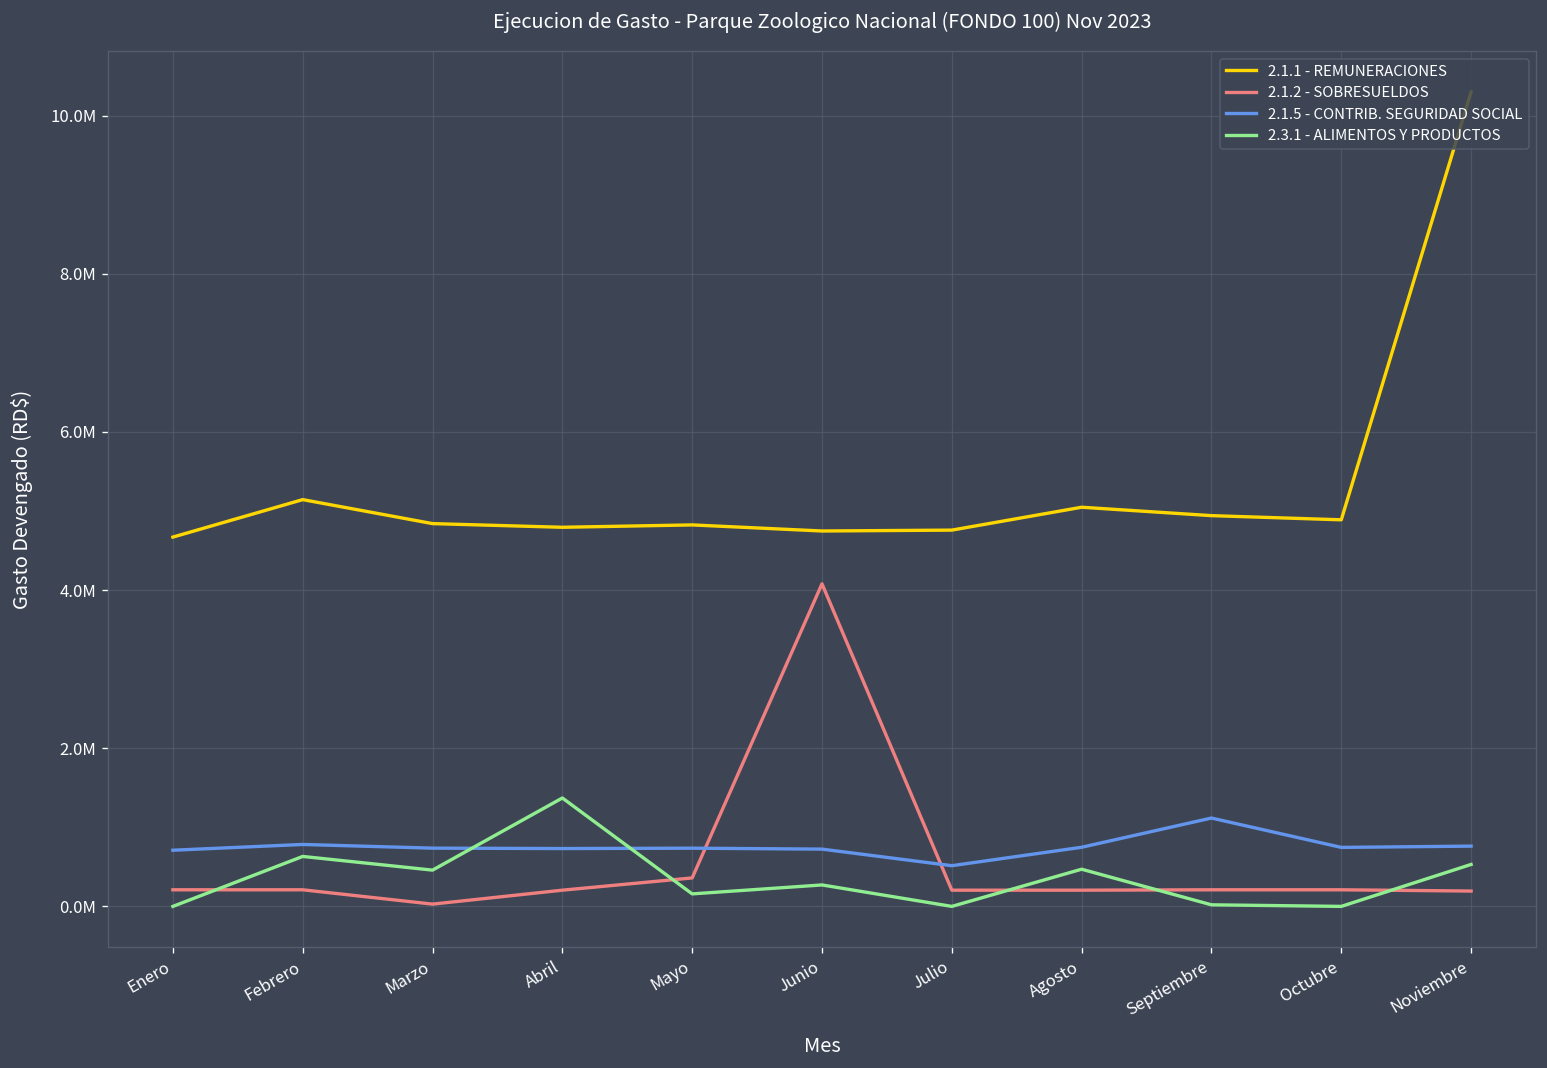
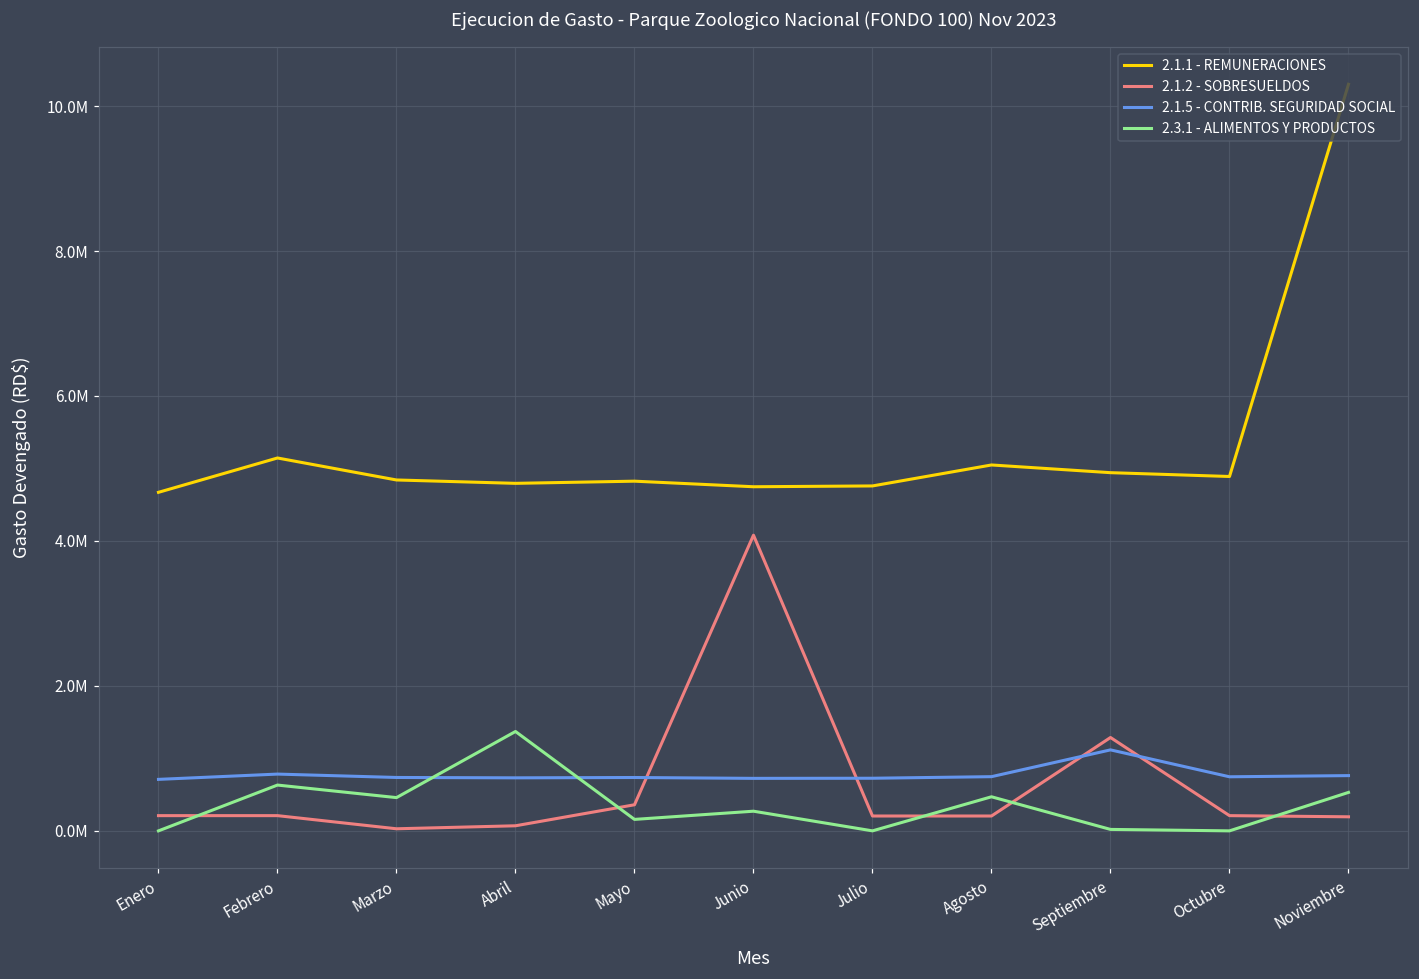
  {
    "2.1.1 - REMUNERACIONES": {
      "Enero": 4700000,
      "Febrero": 5100000,
      "Marzo": 4800000,
      "Abril": 4800000,
      "Mayo": 4800000,
      "Junio": 4700000,
      "Julio": 4800000,
      "Agosto": 5000000,
      "Septiembre": 4900000,
      "Octubre": 4900000
    },
    "2.1.2 - SOBRESUELDOS": {
      "Enero": 200000,
      "Febrero": 200000,
      "Marzo": 0,
-     "Abril": 200000,
+     "Abril": 100000,
      "Mayo": 400000,
      "Junio": 4100000,
      "Julio": 200000,
      "Agosto": 200000,
-     "Septiembre": 200000,
+     "Septiembre": 1300000,
      "Octubre": 200000,
      "Noviembre": 200000
    },
    "2.1.5 - CONTRIB. SEGURIDAD SOCIAL": {
      "Enero": 700000,
      "Febrero": 800000,
      "Marzo": 700000,
      "Abril": 700000,
      "Mayo": 700000,
      "Junio": 700000,
-     "Julio": 500000,
+     "Julio": 700000,
      "Agosto": 700000,
      "Septiembre": 1100000,
      "Octubre": 700000,
      "Noviembre": 800000
    },
    "2.3.1 - ALIMENTOS Y PRODUCTOS": {
      "Enero": 0,
      "Febrero": 600000,
      "Marzo": 500000,
      "Abril": 1400000,
      "Mayo": 200000,
      "Junio": 300000,
      "Julio": 0,
      "Agosto": 500000,
      "Septiembre": 0,
      "Octubre": 0,
      "Noviembre": 500000
    }
  }
